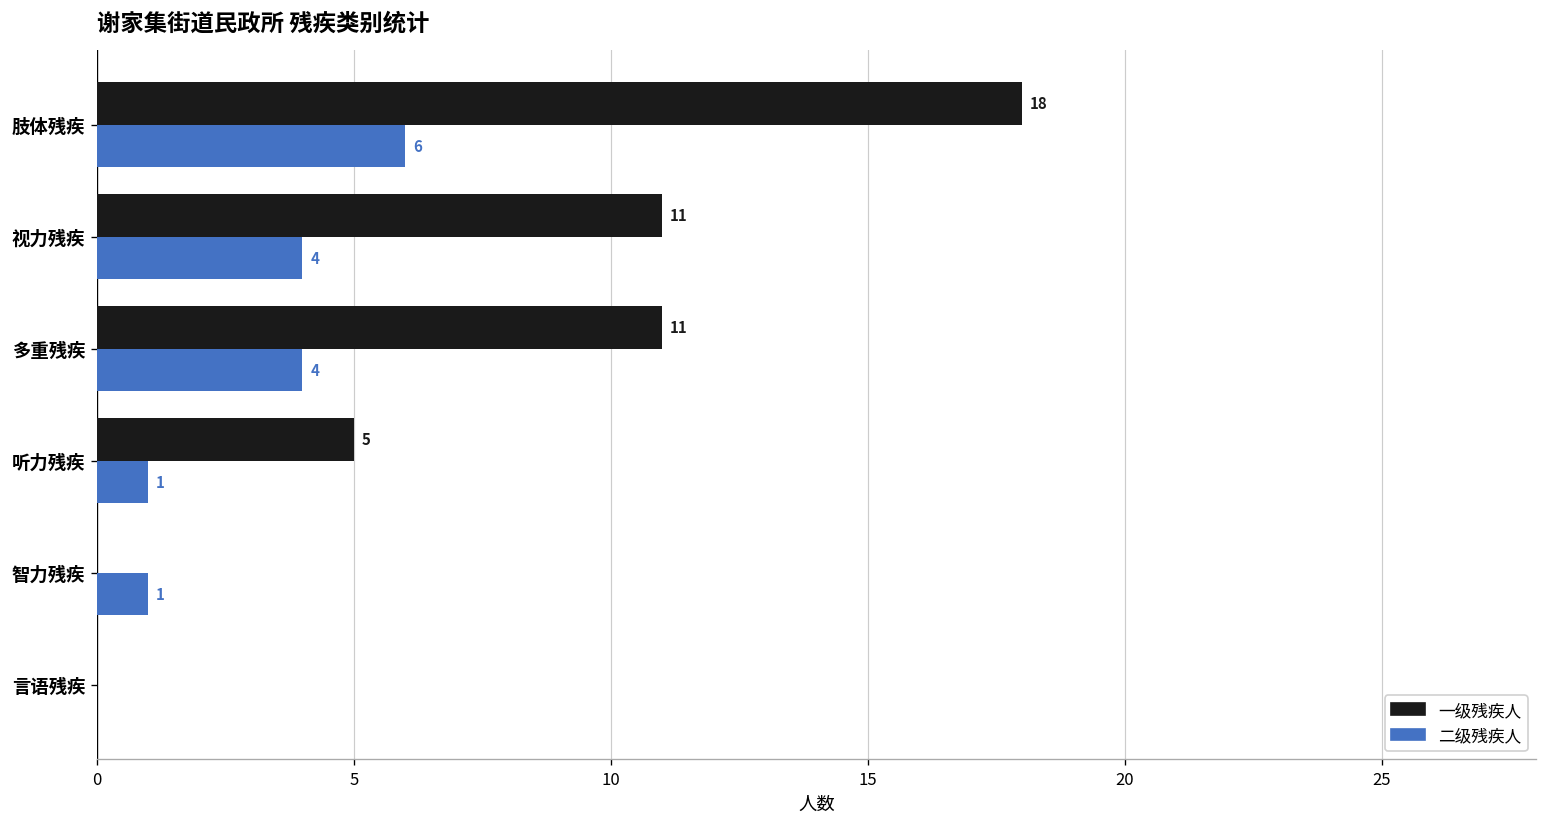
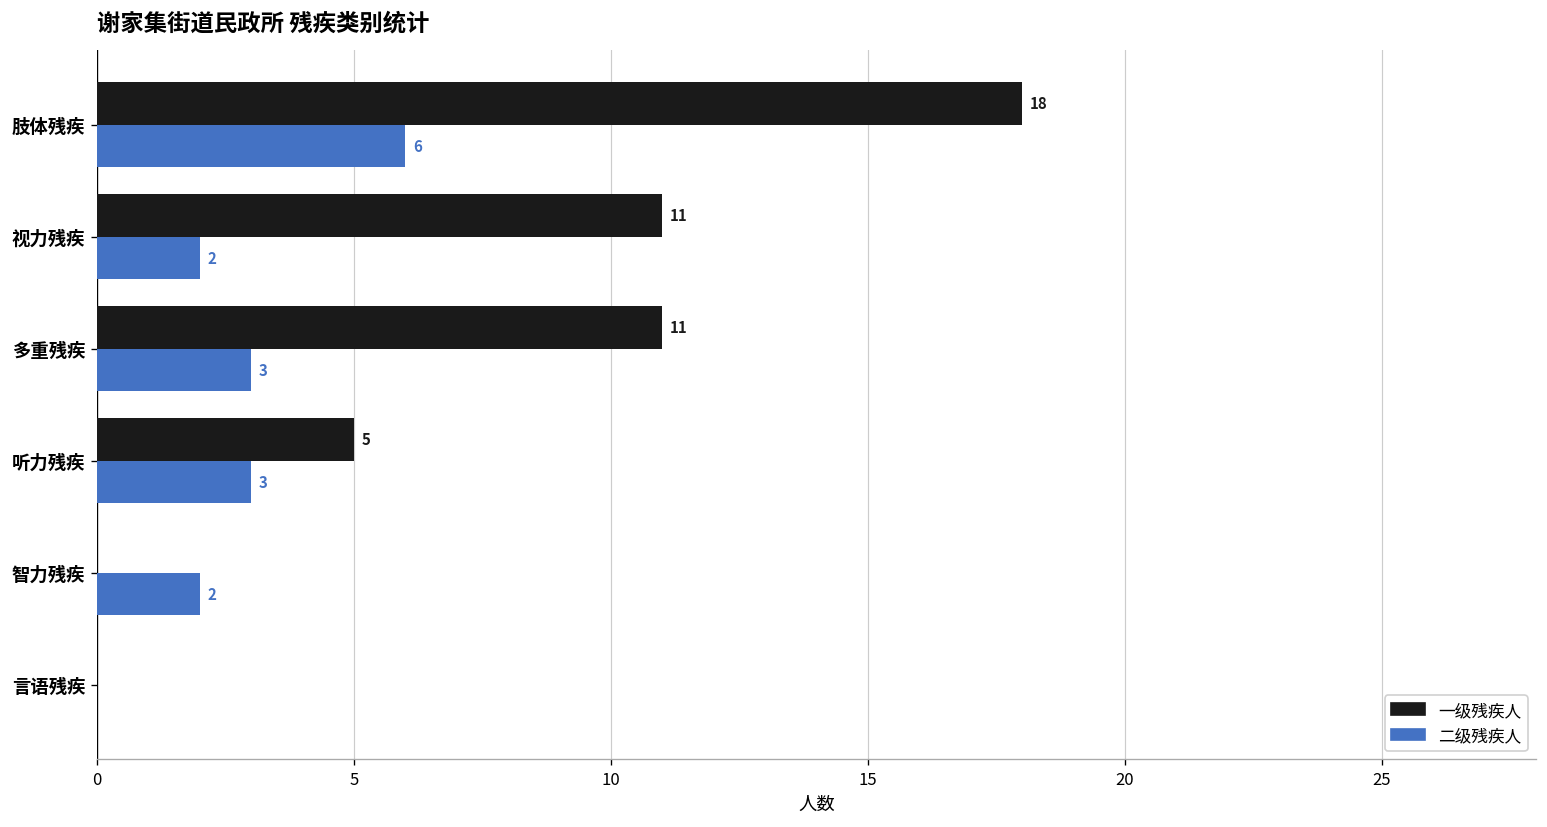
  {
    "一级残疾人": {
      "肢体残疾": 18,
      "视力残疾": 11,
      "多重残疾": 11,
      "听力残疾": 5
    },
    "二级残疾人": {
      "肢体残疾": 6,
-     "视力残疾": 4,
-     "多重残疾": 4,
-     "听力残疾": 1,
-     "智力残疾": 1
+     "视力残疾": 2,
+     "多重残疾": 3,
+     "听力残疾": 3,
+     "智力残疾": 2
    }
  }
